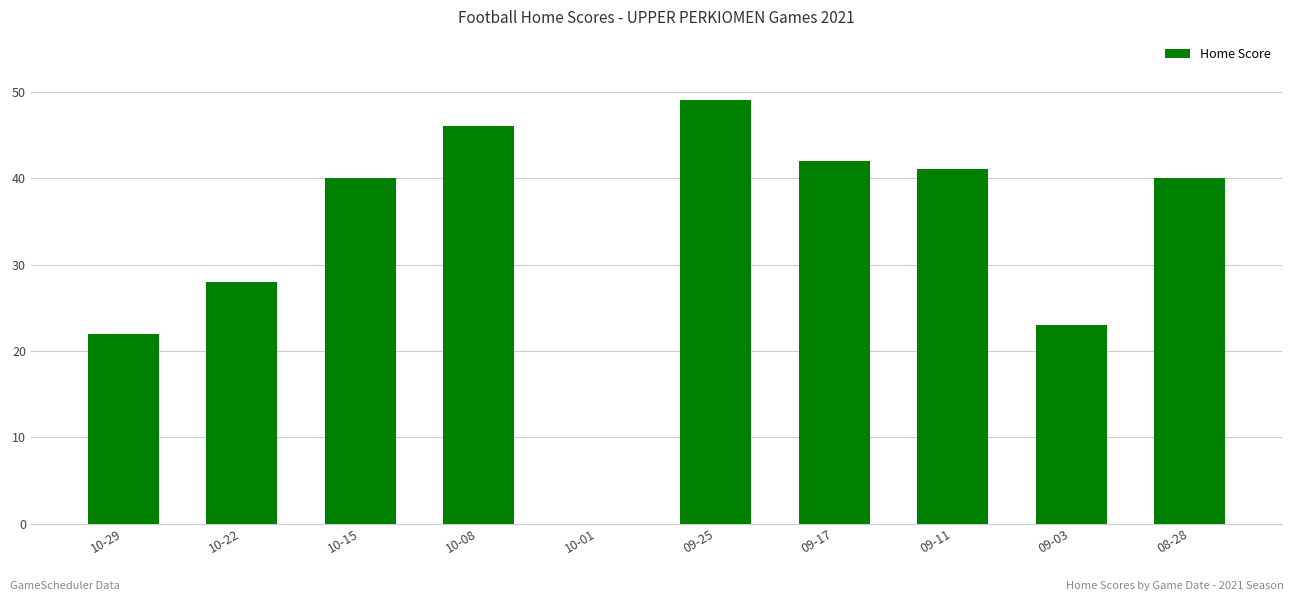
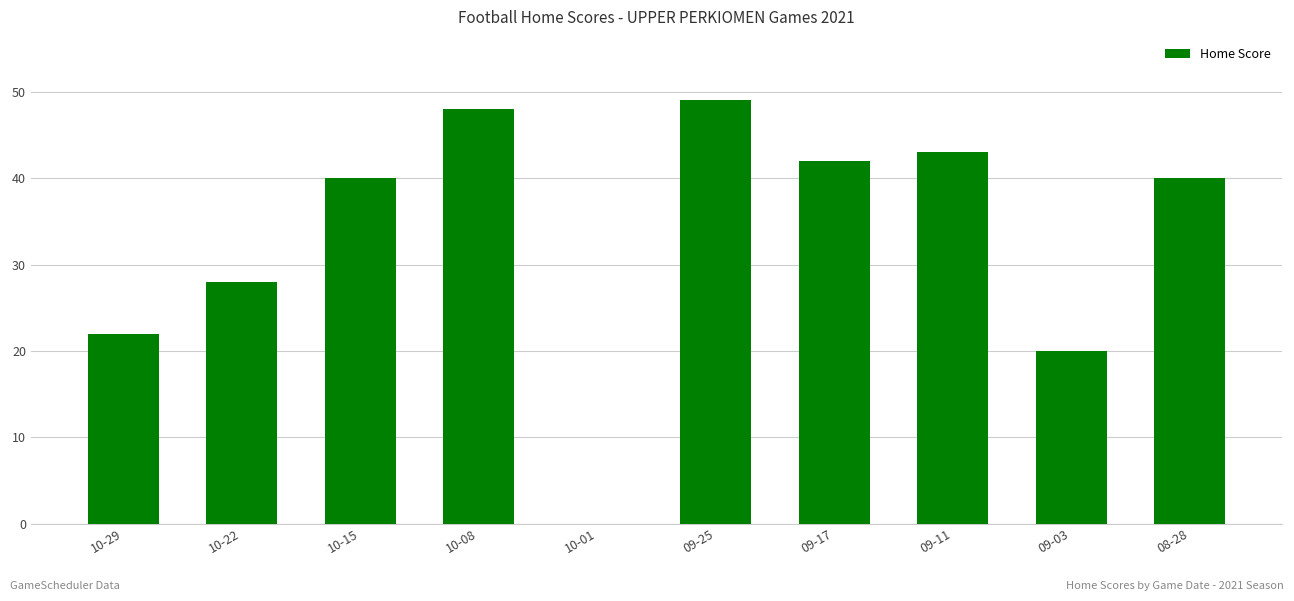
  {
    "10-29": 22,
    "10-22": 28,
    "10-15": 40,
-   "10-08": 46,
+   "10-08": 48,
    "10-01": 0,
    "09-25": 49,
    "09-17": 42,
-   "09-11": 41,
-   "09-03": 23,
+   "09-11": 43,
+   "09-03": 20,
    "08-28": 40
  }
